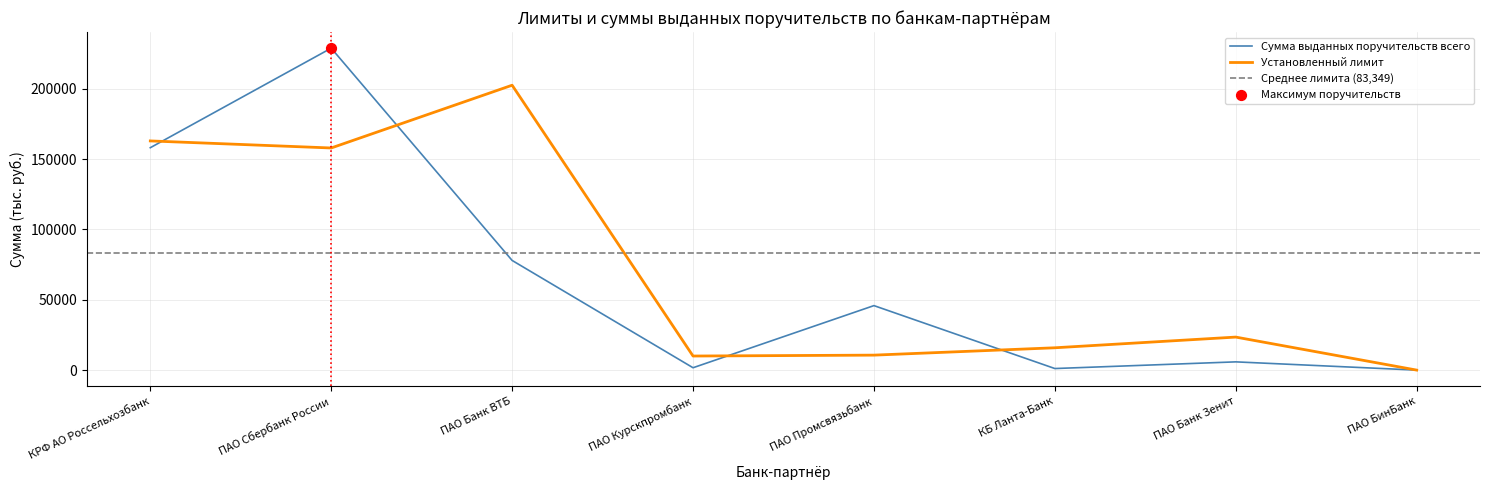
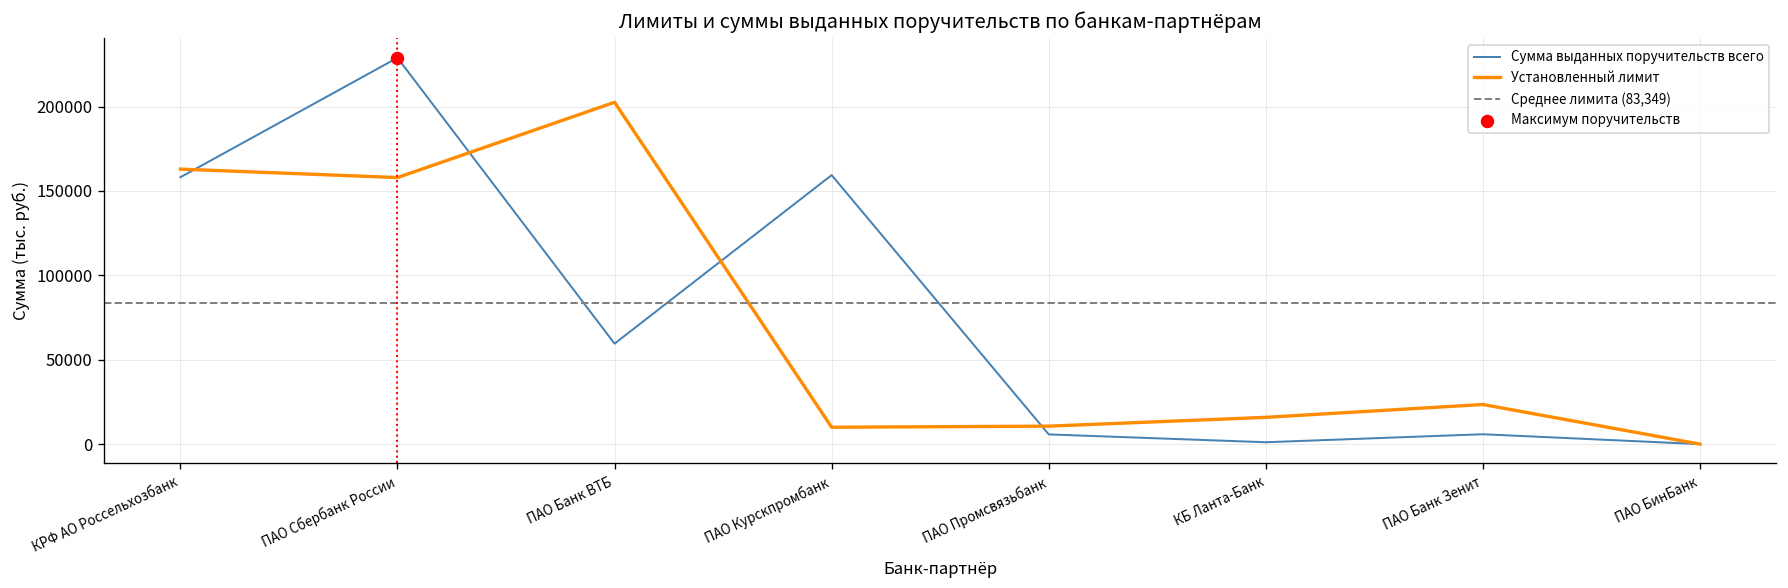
  {
    "Сумма выданных поручительств всего": {
      "КРФ АО Россельхозбанк": 158000,
-     "ПАО Банк ВТБ": 78000,
-     "ПАО Курскпромбанк": 2000,
-     "ПАО Промсвязьбанк": 46000,
+     "ПАО Банк ВТБ": 60000,
+     "ПАО Курскпромбанк": 159000,
+     "ПАО Промсвязьбанк": 6000,
      "КБ Ланта-Банк": 1000,
      "ПАО Банк Зенит": 6000
    },
    "Установленный лимит": {
      "КРФ АО Россельхозбанк": 163000,
      "ПАО Сбербанк России": 158000,
      "ПАО Банк ВТБ": 203000,
      "ПАО Курскпромбанк": 10000,
      "ПАО Промсвязьбанк": 11000,
      "КБ Ланта-Банк": 16000,
      "ПАО Банк Зенит": 23000
    }
  }
